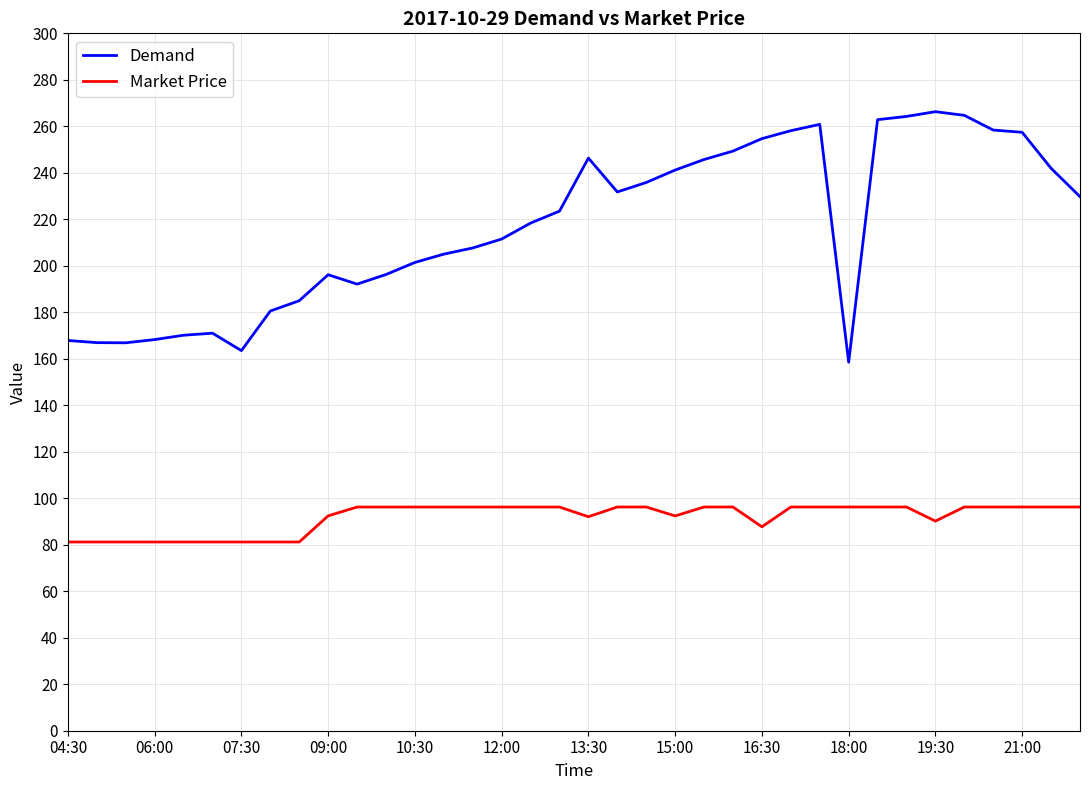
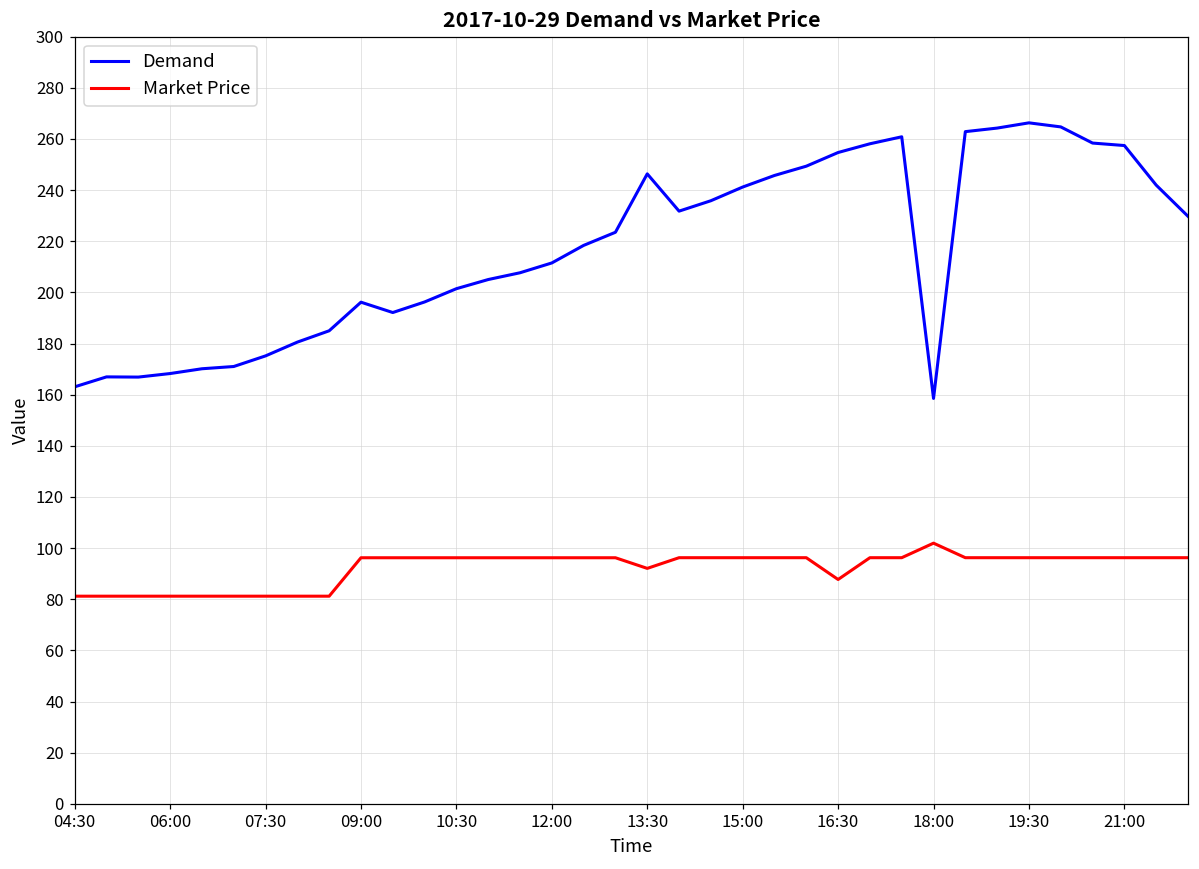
  {
    "Demand": {
-     "04:30": 168,
+     "04:30": 163,
      "06:00": 168,
-     "07:30": 164,
+     "07:30": 175,
      "09:00": 196,
      "10:30": 201,
      "12:00": 212,
      "13:30": 246,
      "15:00": 241,
      "16:30": 255,
      "18:00": 159,
      "19:30": 266,
      "21:00": 257
    },
    "Market Price": {
      "04:30": 81,
      "06:00": 81,
      "07:30": 81,
-     "09:00": 92,
+     "09:00": 96,
      "10:30": 96,
      "12:00": 96,
      "13:30": 92,
-     "15:00": 92,
+     "15:00": 96,
      "16:30": 88,
-     "18:00": 96,
-     "19:30": 90,
+     "18:00": 102,
+     "19:30": 96,
      "21:00": 96
    }
  }
